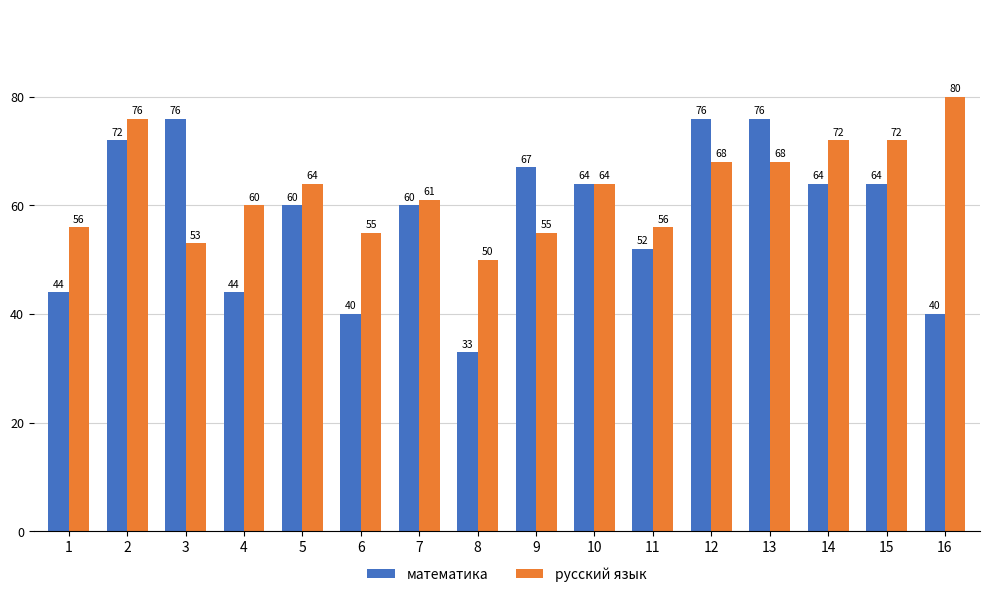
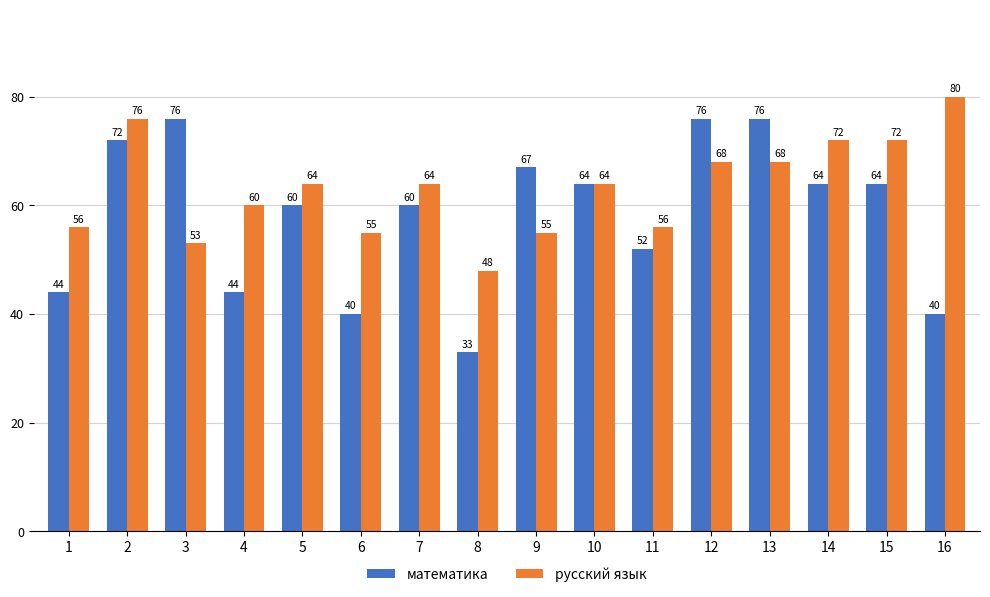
  {
    "математика": {
      "1": 44,
      "2": 72,
      "3": 76,
      "4": 44,
      "5": 60,
      "6": 40,
      "7": 60,
      "8": 33,
      "9": 67,
      "10": 64,
      "11": 52,
      "12": 76,
      "13": 76,
      "14": 64,
      "15": 64,
      "16": 40
    },
    "русский язык": {
      "1": 56,
      "2": 76,
      "3": 53,
      "4": 60,
      "5": 64,
      "6": 55,
-     "7": 61,
-     "8": 50,
+     "7": 64,
+     "8": 48,
      "9": 55,
      "10": 64,
      "11": 56,
      "12": 68,
      "13": 68,
      "14": 72,
      "15": 72,
      "16": 80
    }
  }
